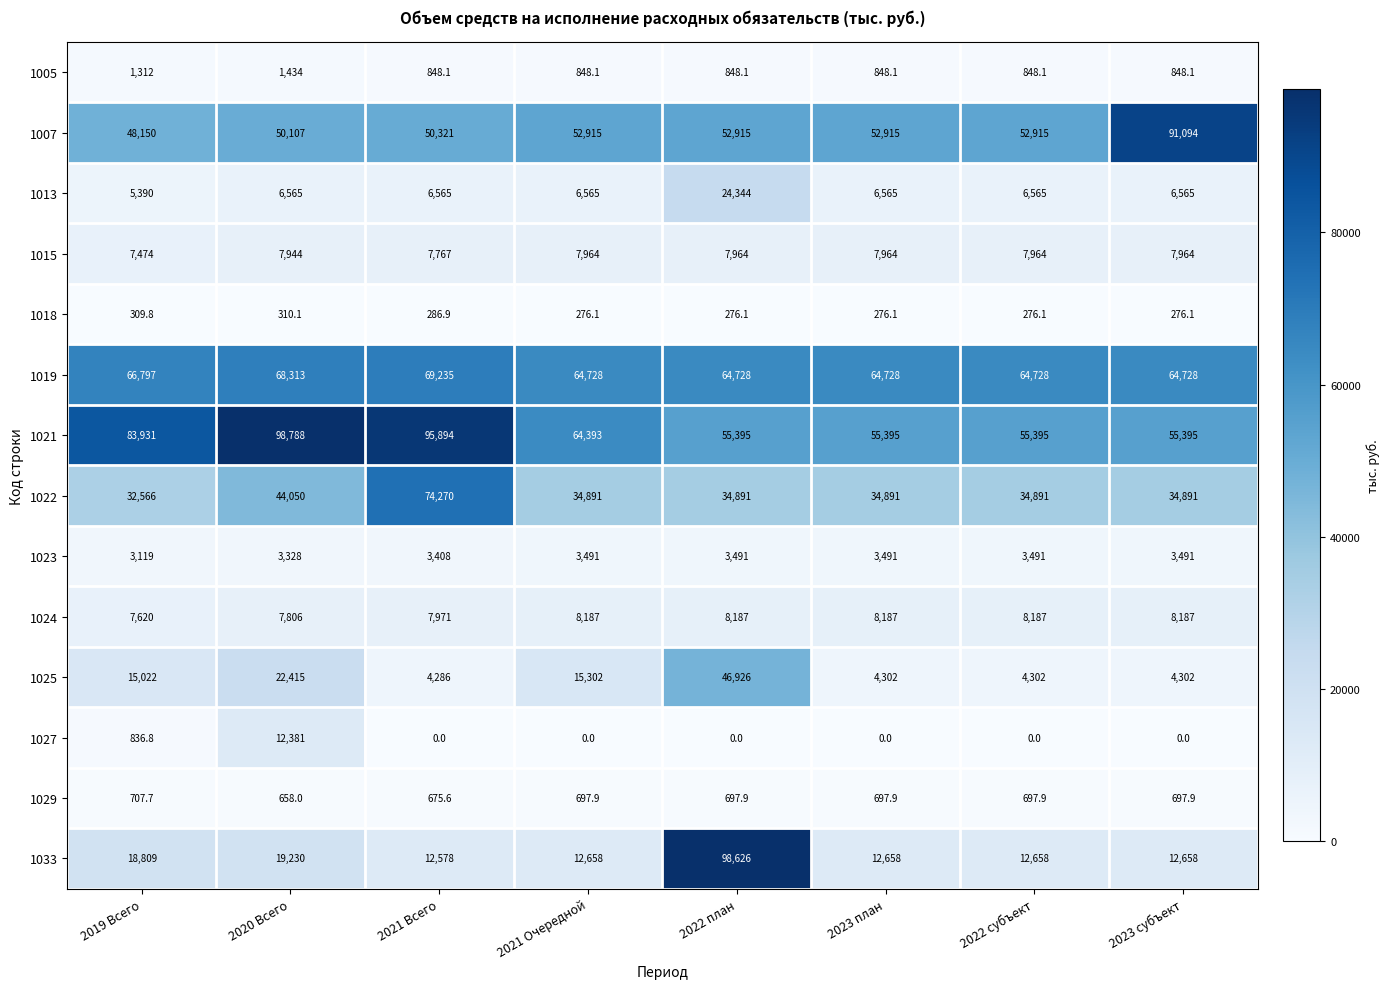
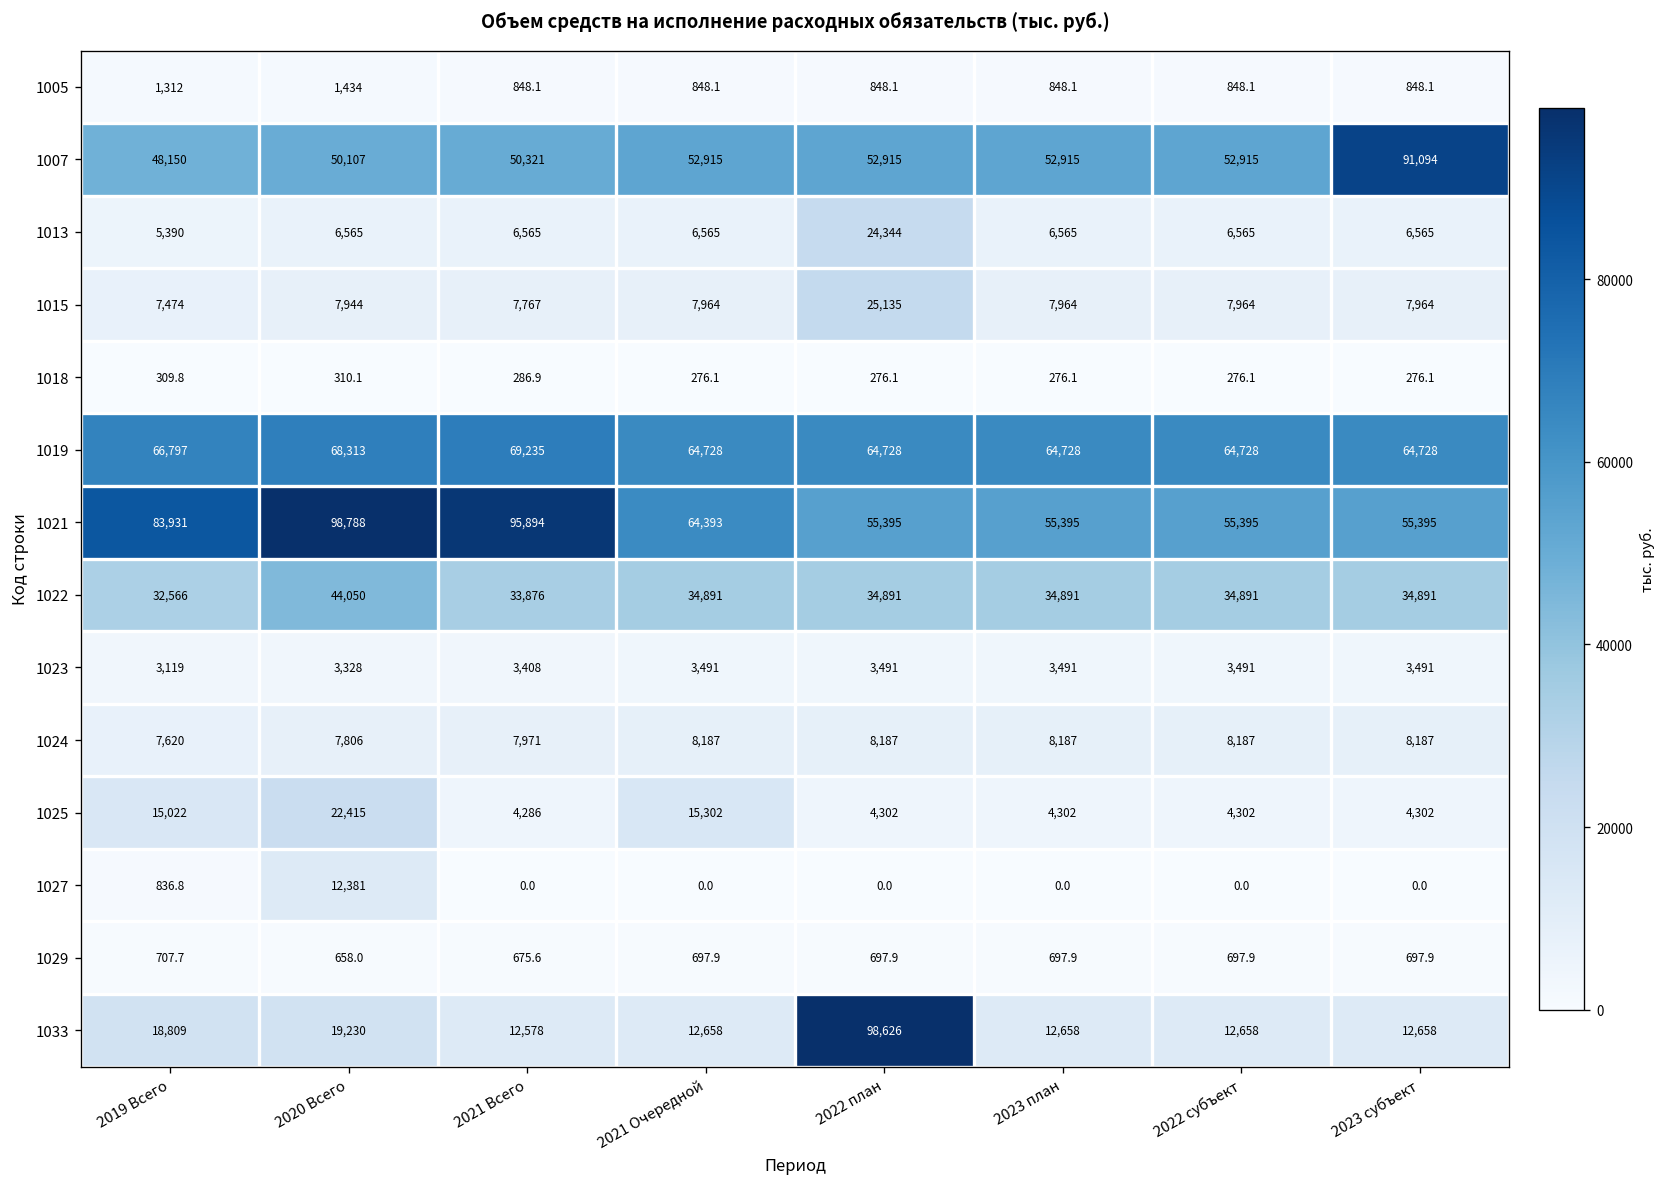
  {
    "1005": {
      "2019 Всего": "1,312",
      "2020 Всего": "1,434",
      "2021 Всего": "848.1",
      "2021 Очередной": "848.1",
      "2022 план": "848.1",
      "2023 план": "848.1",
      "2022 субъект": "848.1",
      "2023 субъект": "848.1"
    },
    "1007": {
      "2019 Всего": "48,150",
      "2020 Всего": "50,107",
      "2021 Всего": "50,321",
      "2021 Очередной": "52,915",
      "2022 план": "52,915",
      "2023 план": "52,915",
      "2022 субъект": "52,915",
      "2023 субъект": "91,094"
    },
    "1013": {
      "2019 Всего": "5,390",
      "2020 Всего": "6,565",
      "2021 Всего": "6,565",
      "2021 Очередной": "6,565",
      "2022 план": "24,344",
      "2023 план": "6,565",
      "2022 субъект": "6,565",
      "2023 субъект": "6,565"
    },
    "1015": {
      "2019 Всего": "7,474",
      "2020 Всего": "7,944",
      "2021 Всего": "7,767",
      "2021 Очередной": "7,964",
-     "2022 план": "7,964",
+     "2022 план": "25,135",
      "2023 план": "7,964",
      "2022 субъект": "7,964",
      "2023 субъект": "7,964"
    },
    "1018": {
      "2019 Всего": "309.8",
      "2020 Всего": "310.1",
      "2021 Всего": "286.9",
      "2021 Очередной": "276.1",
      "2022 план": "276.1",
      "2023 план": "276.1",
      "2022 субъект": "276.1",
      "2023 субъект": "276.1"
    },
    "1019": {
      "2019 Всего": "66,797",
      "2020 Всего": "68,313",
      "2021 Всего": "69,235",
      "2021 Очередной": "64,728",
      "2022 план": "64,728",
      "2023 план": "64,728",
      "2022 субъект": "64,728",
      "2023 субъект": "64,728"
    },
    "1021": {
      "2019 Всего": "83,931",
      "2020 Всего": "98,788",
      "2021 Всего": "95,894",
      "2021 Очередной": "64,393",
      "2022 план": "55,395",
      "2023 план": "55,395",
      "2022 субъект": "55,395",
      "2023 субъект": "55,395"
    },
    "1022": {
      "2019 Всего": "32,566",
      "2020 Всего": "44,050",
-     "2021 Всего": "74,270",
+     "2021 Всего": "33,876",
      "2021 Очередной": "34,891",
      "2022 план": "34,891",
      "2023 план": "34,891",
      "2022 субъект": "34,891",
      "2023 субъект": "34,891"
    },
    "1023": {
      "2019 Всего": "3,119",
      "2020 Всего": "3,328",
      "2021 Всего": "3,408",
      "2021 Очередной": "3,491",
      "2022 план": "3,491",
      "2023 план": "3,491",
      "2022 субъект": "3,491",
      "2023 субъект": "3,491"
    },
    "1024": {
      "2019 Всего": "7,620",
      "2020 Всего": "7,806",
      "2021 Всего": "7,971",
      "2021 Очередной": "8,187",
      "2022 план": "8,187",
      "2023 план": "8,187",
      "2022 субъект": "8,187",
      "2023 субъект": "8,187"
    },
    "1025": {
      "2019 Всего": "15,022",
      "2020 Всего": "22,415",
      "2021 Всего": "4,286",
      "2021 Очередной": "15,302",
-     "2022 план": "46,926",
+     "2022 план": "4,302",
      "2023 план": "4,302",
      "2022 субъект": "4,302",
      "2023 субъект": "4,302"
    },
    "1027": {
      "2019 Всего": "836.8",
      "2020 Всего": "12,381",
      "2021 Всего": "0.0",
      "2021 Очередной": "0.0",
      "2022 план": "0.0",
      "2023 план": "0.0",
      "2022 субъект": "0.0",
      "2023 субъект": "0.0"
    },
    "1029": {
      "2019 Всего": "707.7",
      "2020 Всего": "658.0",
      "2021 Всего": "675.6",
      "2021 Очередной": "697.9",
      "2022 план": "697.9",
      "2023 план": "697.9",
      "2022 субъект": "697.9",
      "2023 субъект": "697.9"
    },
    "1033": {
      "2019 Всего": "18,809",
      "2020 Всего": "19,230",
      "2021 Всего": "12,578",
      "2021 Очередной": "12,658",
      "2022 план": "98,626",
      "2023 план": "12,658",
      "2022 субъект": "12,658",
      "2023 субъект": "12,658"
    }
  }
